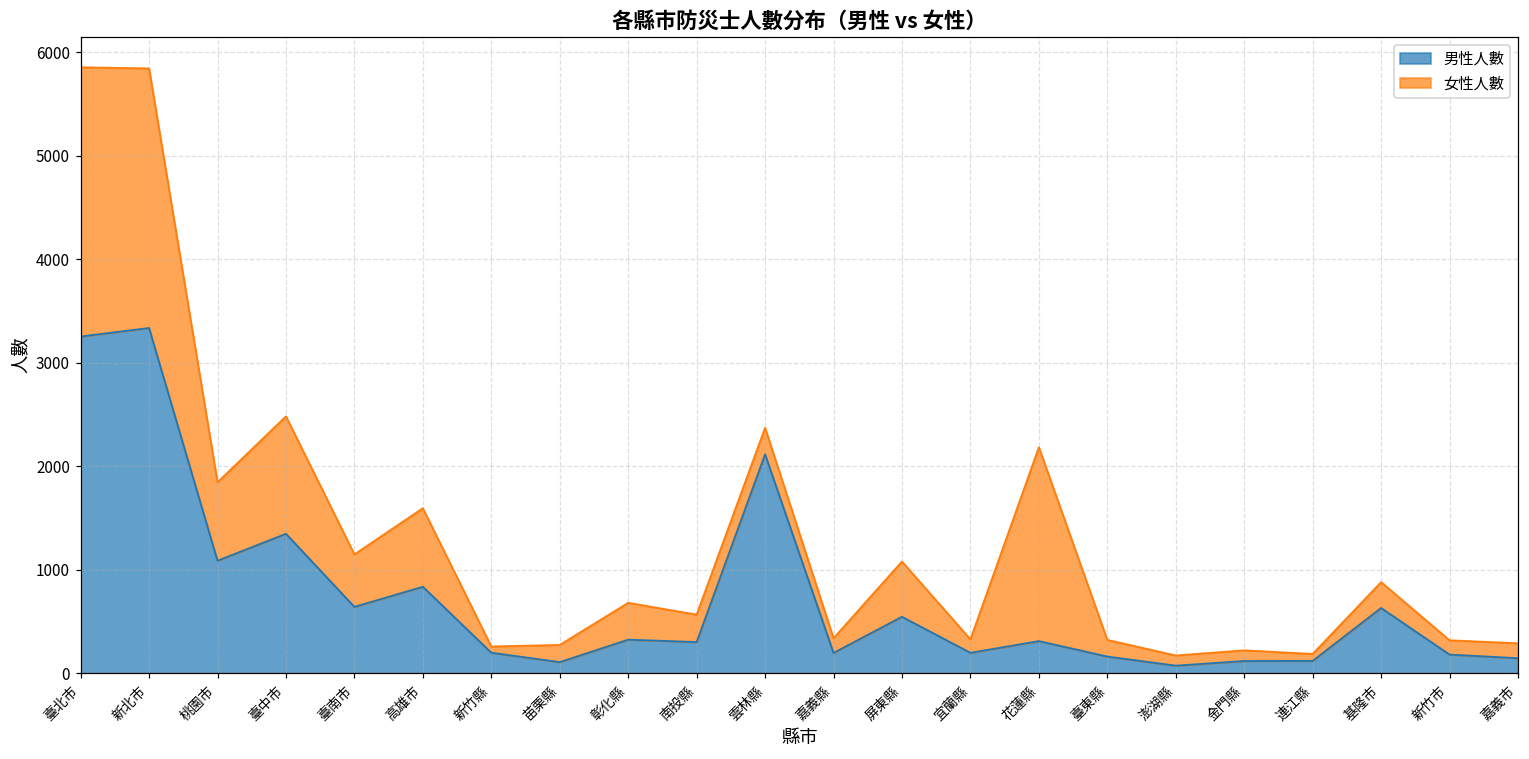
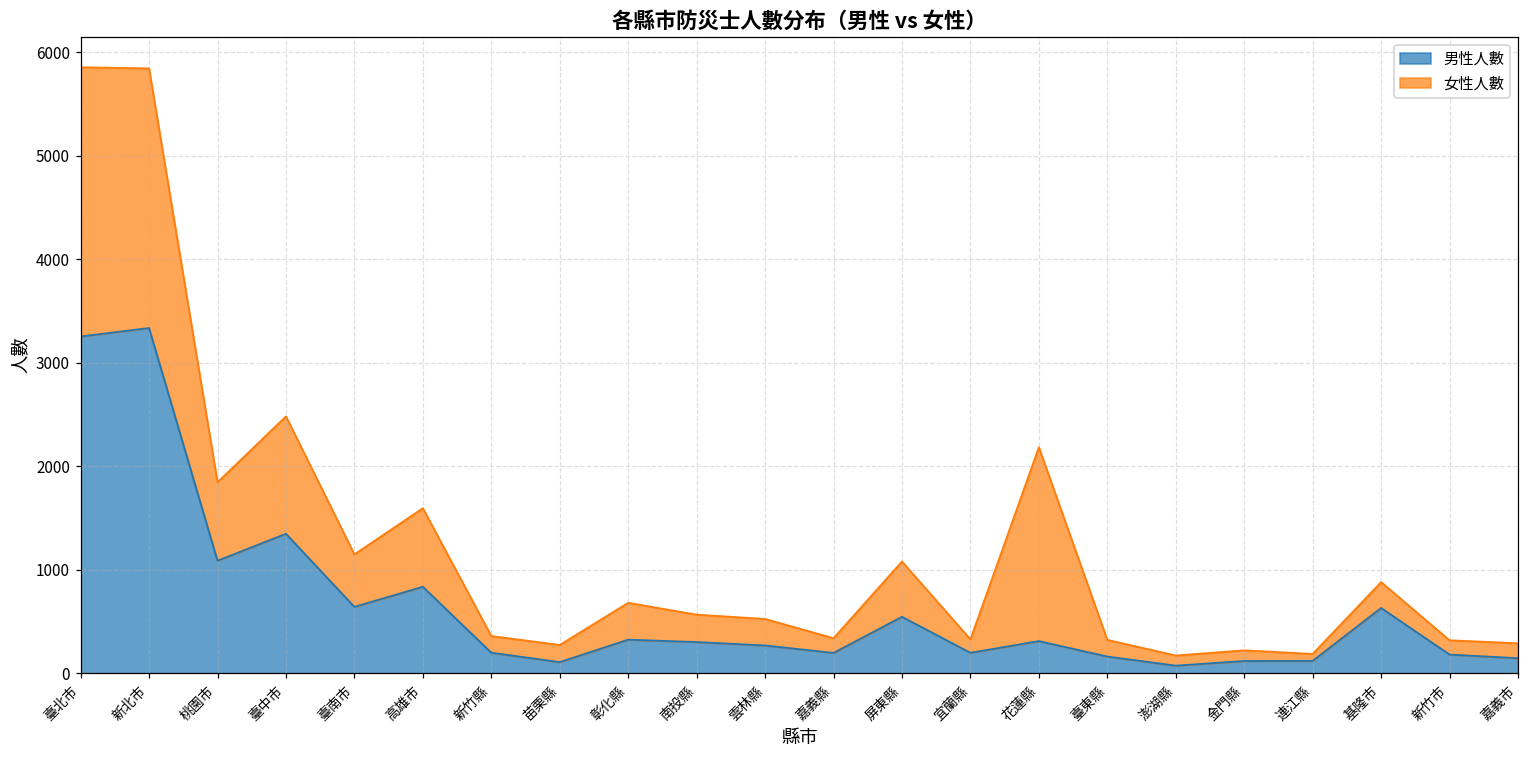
  {
    "男性人數": {
      "臺北市": 3300,
      "新北市": 3300,
      "桃園市": 1100,
      "臺中市": 1300,
      "臺南市": 600,
      "高雄市": 800,
      "新竹縣": 200,
      "苗栗縣": 100,
      "彰化縣": 300,
      "南投縣": 300,
-     "雲林縣": 2100,
+     "雲林縣": 300,
      "嘉義縣": 200,
      "屏東縣": 500,
      "宜蘭縣": 200,
      "花蓮縣": 300,
      "臺東縣": 200,
      "澎湖縣": 100,
      "金門縣": 100,
      "連江縣": 100,
      "基隆市": 600,
      "新竹市": 200,
      "嘉義市": 100
    },
    "女性人數": {
      "臺北市": 2600,
      "新北市": 2500,
      "桃園市": 800,
      "臺中市": 1100,
      "臺南市": 500,
      "高雄市": 800,
-     "新竹縣": 100,
+     "新竹縣": 200,
      "苗栗縣": 200,
      "彰化縣": 400,
      "南投縣": 300,
      "雲林縣": 300,
      "嘉義縣": 100,
      "屏東縣": 500,
      "宜蘭縣": 100,
      "花蓮縣": 1900,
      "臺東縣": 200,
      "澎湖縣": 100,
      "金門縣": 100,
      "連江縣": 100,
      "基隆市": 300,
      "新竹市": 100,
      "嘉義市": 100
    }
  }
